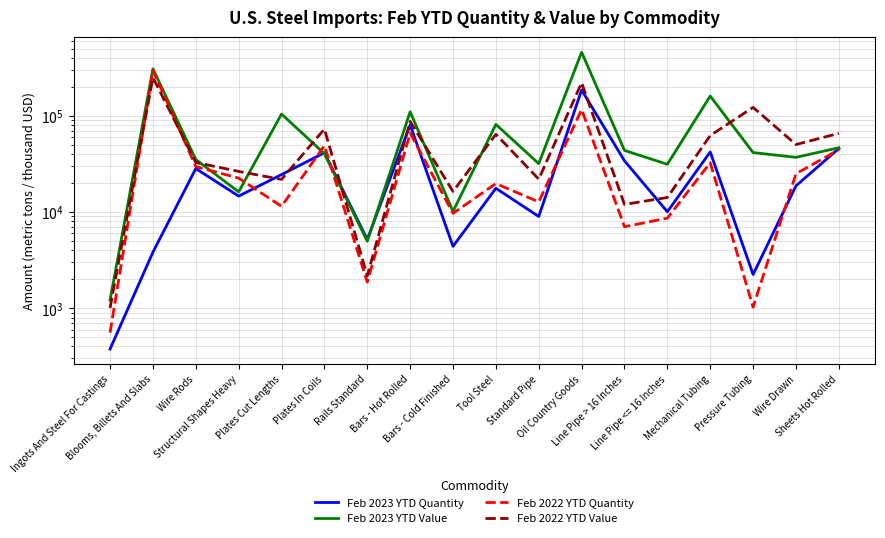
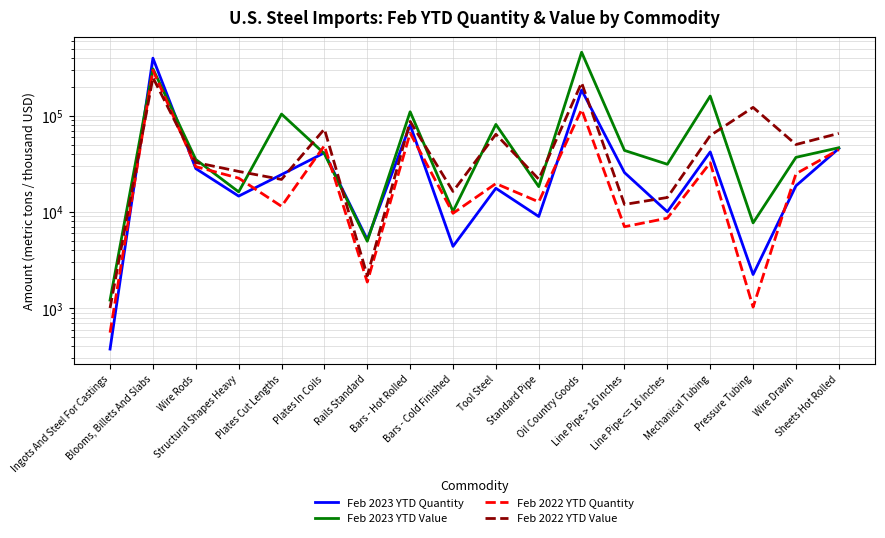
  {
    "Feb 2023 YTD Quantity": {
      "Ingots And Steel For Castings": 380,
-     "Blooms, Billets And Slabs": 3800,
+     "Blooms, Billets And Slabs": 400000,
      "Structural Shapes Heavy": 15000,
      "Plates Cut Lengths": 25000,
      "Bars - Hot Rolled": 80000,
      "Bars - Cold Finished": 4000,
      "Tool Steel": 18000,
      "Standard Pipe": 9000,
      "Oil Country Goods": 190000,
-     "Line Pipe > 16 Inches": 34000,
+     "Line Pipe > 16 Inches": 26000,
      "Line Pipe <= 16 Inches": 10000,
      "Mechanical Tubing": 40000,
      "Pressure Tubing": 2200,
      "Wire Drawn": 19000
    },
    "Feb 2023 YTD Value": {
      "Ingots And Steel For Castings": 1200,
      "Wire Rods": 35000,
      "Structural Shapes Heavy": 16000,
      "Plates Cut Lengths": 100000,
      "Bars - Hot Rolled": 110000,
      "Tool Steel": 80000,
-     "Standard Pipe": 32000,
+     "Standard Pipe": 18000,
      "Oil Country Goods": 500000,
      "Line Pipe > 16 Inches": 40000,
      "Line Pipe <= 16 Inches": 31000,
      "Mechanical Tubing": 160000,
-     "Pressure Tubing": 42000,
+     "Pressure Tubing": 8000,
      "Wire Drawn": 37000
    },
    "Feb 2022 YTD Quantity": {
      "Ingots And Steel For Castings": 600,
      "Structural Shapes Heavy": 23000,
      "Plates Cut Lengths": 11000,
      "Plates In Coils": 50000,
      "Rails Standard": 1900,
      "Bars - Hot Rolled": 70000,
      "Tool Steel": 20000,
      "Standard Pipe": 13000,
      "Oil Country Goods": 120000,
      "Line Pipe > 16 Inches": 7000,
      "Line Pipe <= 16 Inches": 9000,
      "Mechanical Tubing": 33000,
      "Pressure Tubing": 1000,
      "Wire Drawn": 25000
    },
    "Feb 2022 YTD Value": {
      "Ingots And Steel For Castings": 1000,
      "Blooms, Billets And Slabs": 250000,
      "Wire Rods": 33000,
      "Structural Shapes Heavy": 26000,
      "Plates Cut Lengths": 22000,
      "Plates In Coils": 70000,
      "Rails Standard": 2200,
      "Bars - Hot Rolled": 90000,
      "Bars - Cold Finished": 16000,
      "Tool Steel": 60000,
      "Standard Pipe": 22000,
      "Oil Country Goods": 220000,
      "Line Pipe > 16 Inches": 12000,
      "Line Pipe <= 16 Inches": 14000,
      "Mechanical Tubing": 60000,
      "Pressure Tubing": 120000,
      "Wire Drawn": 50000,
      "Sheets Hot Rolled": 70000
    }
  }
